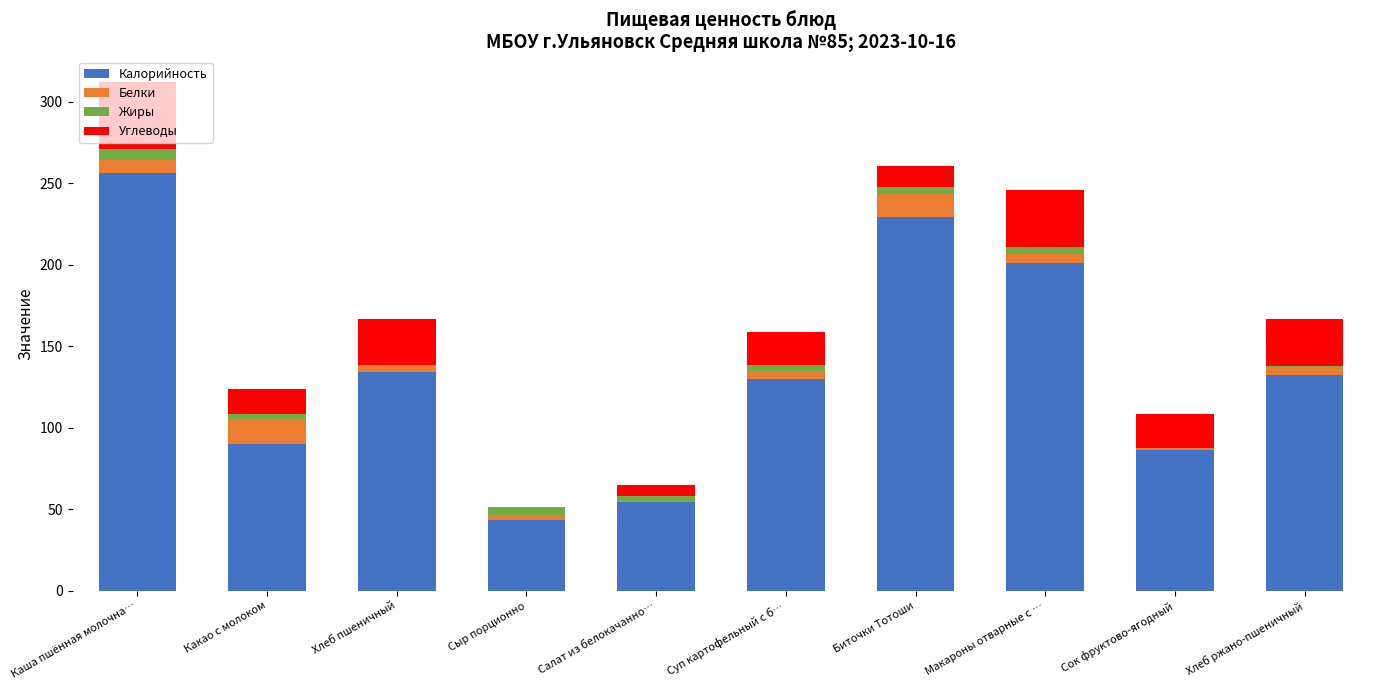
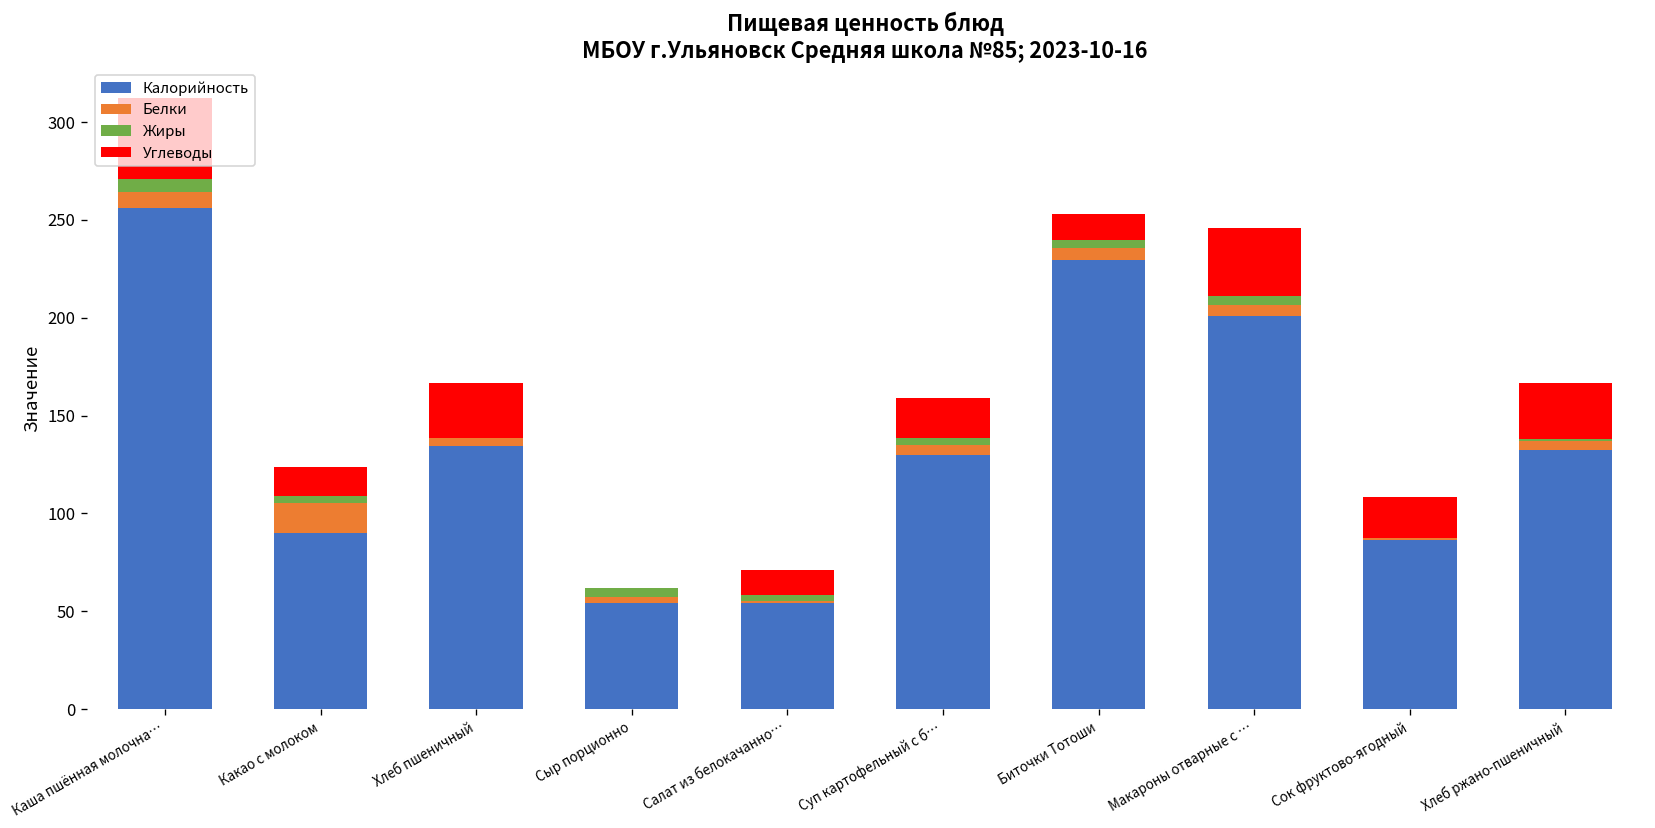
  {
    "Калорийность": {
      "Каша пшённая молочна…": 256,
      "Какао с молоком": 90,
      "Хлеб пшеничный": 134,
-     "Сыр порционно": 43,
+     "Сыр порционно": 54,
      "Салат из белокачанно…": 54,
      "Суп картофельный с б…": 130,
      "Биточки Тотоши": 229,
      "Макароны отварные с …": 201,
      "Сок фруктово-ягодный": 86,
      "Хлеб ржано-пшеничный": 133
    },
    "Белки": {
      "Каша пшённая молочна…": 8,
      "Какао с молоком": 15,
      "Хлеб пшеничный": 4,
      "Сыр порционно": 4,
      "Суп картофельный с б…": 5,
-     "Биточки Тотоши": 14,
+     "Биточки Тотоши": 6,
      "Макароны отварные с …": 6,
      "Хлеб ржано-пшеничный": 5
    },
    "Жиры": {
      "Каша пшённая молочна…": 7,
      "Какао с молоком": 3,
      "Сыр порционно": 4,
      "Салат из белокачанно…": 3,
      "Суп картофельный с б…": 4,
      "Биточки Тотоши": 4,
      "Макароны отварные с …": 5
    },
    "Углеводы": {
      "Какао с молоком": 15,
      "Хлеб пшеничный": 28,
-     "Салат из белокачанно…": 7,
+     "Салат из белокачанно…": 13,
      "Суп картофельный с б…": 20,
      "Биточки Тотоши": 13,
      "Макароны отварные с …": 35,
      "Сок фруктово-ягодный": 21,
      "Хлеб ржано-пшеничный": 29
    }
  }
